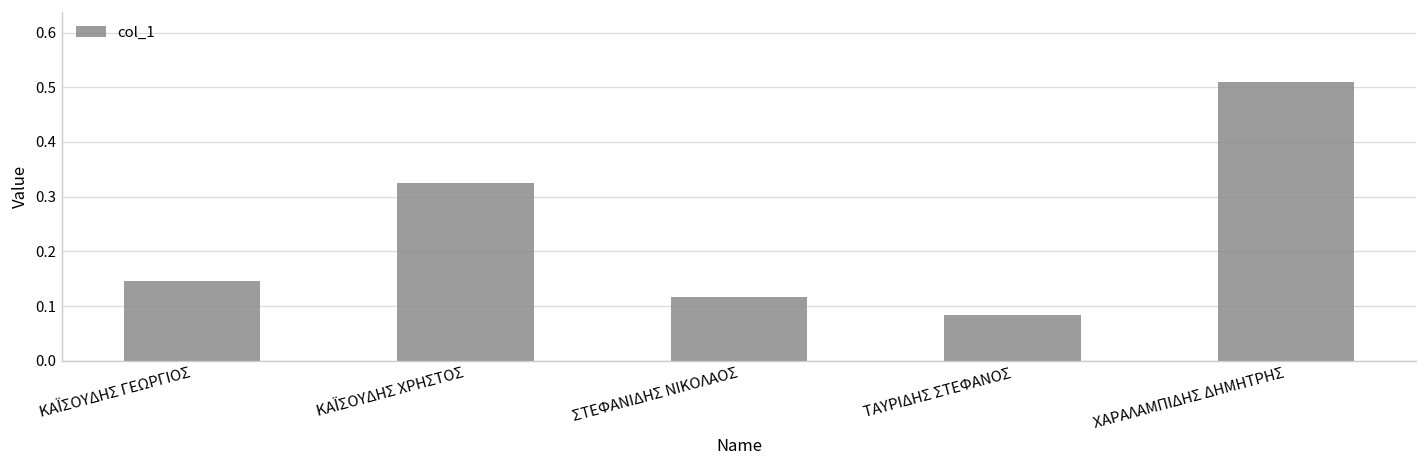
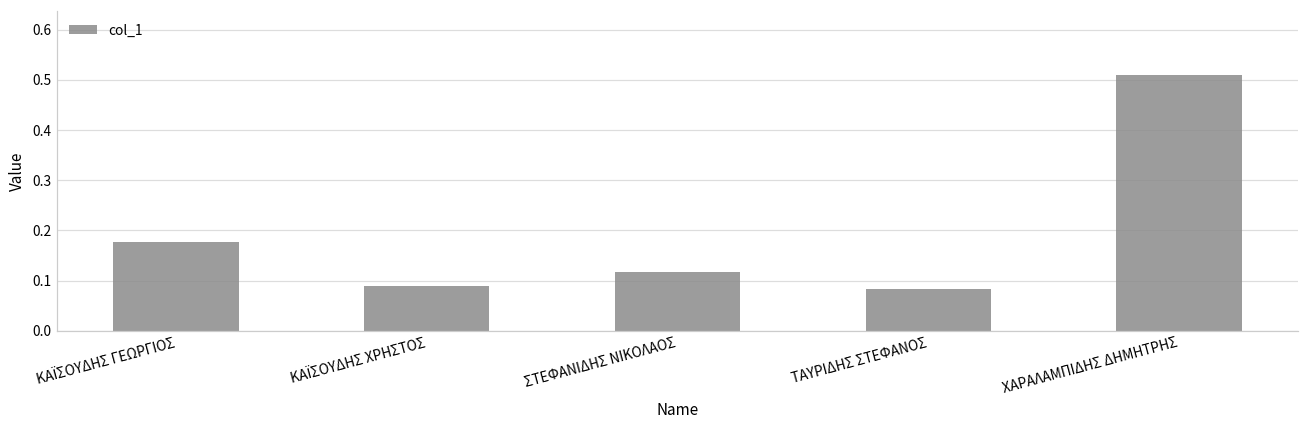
  {
-   "ΚΑΪΣΟΥΔΗΣ ΓΕΩΡΓΙΟΣ": 0.15,
-   "ΚΑΪΣΟΥΔΗΣ ΧΡΗΣΤΟΣ": 0.32,
+   "ΚΑΪΣΟΥΔΗΣ ΓΕΩΡΓΙΟΣ": 0.18,
+   "ΚΑΪΣΟΥΔΗΣ ΧΡΗΣΤΟΣ": 0.09,
    "ΣΤΕΦΑΝΙΔΗΣ ΝΙΚΟΛΑΟΣ": 0.12,
    "ΤΑΥΡΙΔΗΣ ΣΤΕΦΑΝΟΣ": 0.08,
    "ΧΑΡΑΛΑΜΠΙΔΗΣ ΔΗΜΗΤΡΗΣ": 0.51
  }
